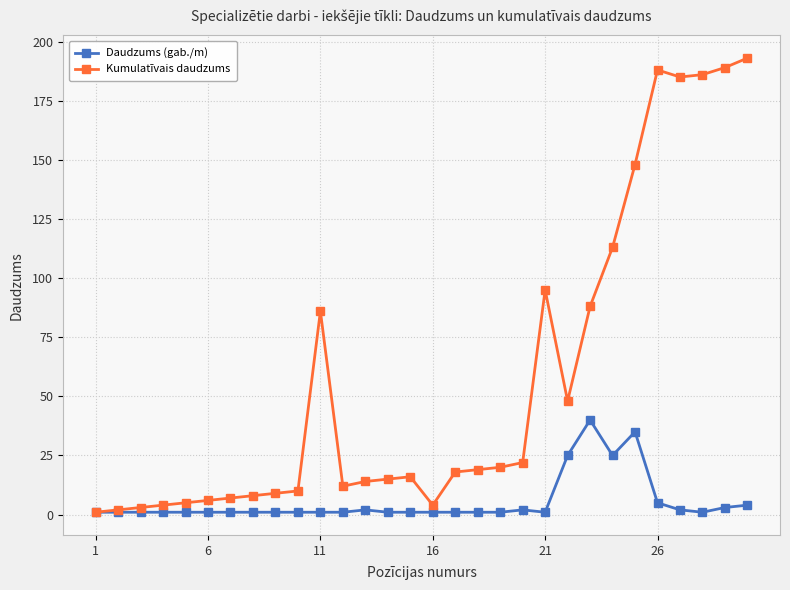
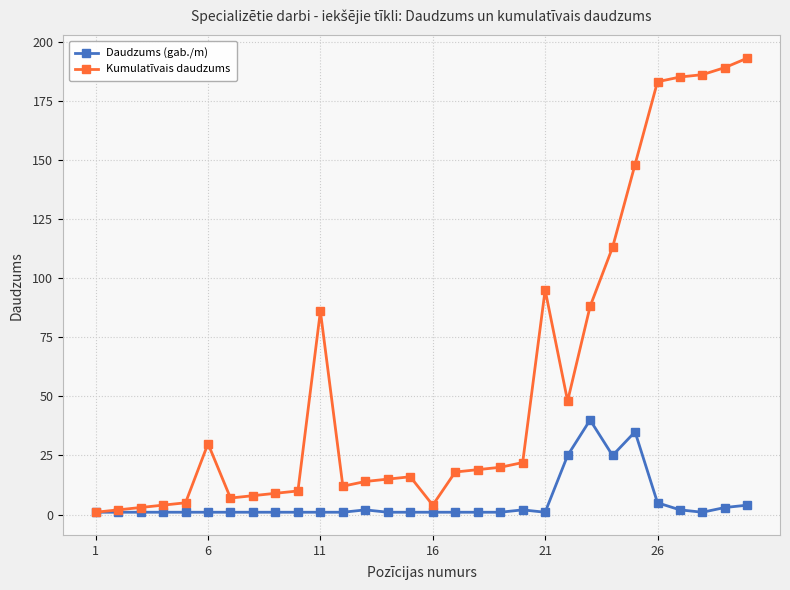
  {
    "Daudzums (gab./m)": {
      "6": 1,
      "11": 1,
      "16": 1,
      "21": 1,
      "26": 5
    },
    "Kumulatīvais daudzums": {
-     "6": 6,
+     "6": 30,
      "11": 86,
      "16": 4,
      "21": 95,
-     "26": 188
+     "26": 183
    }
  }
